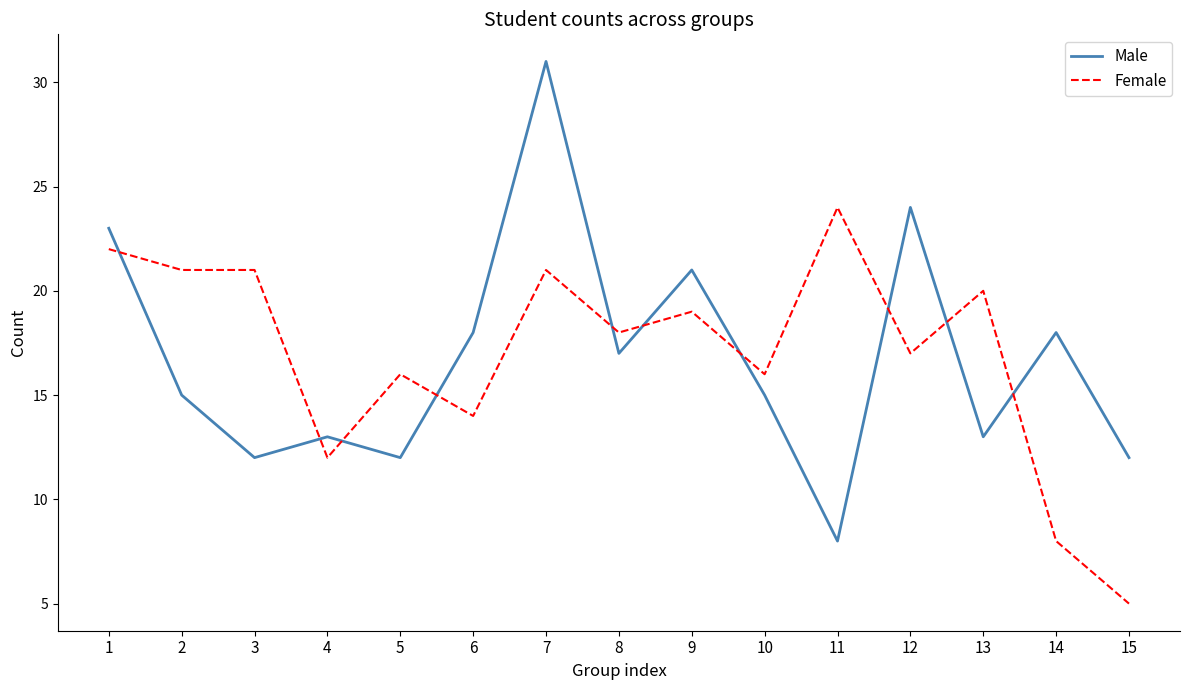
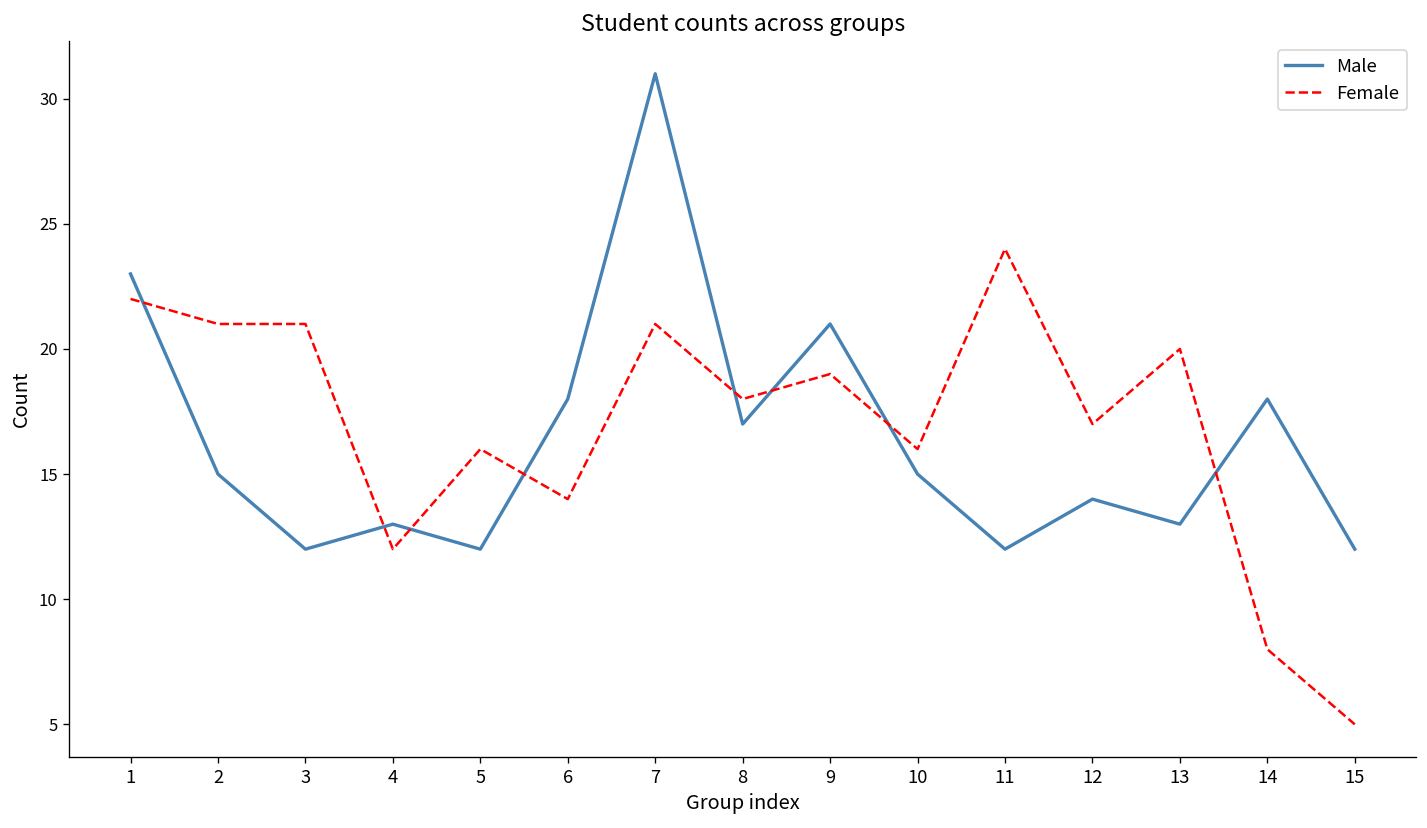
  {
    "Male": {
      "1": 23,
      "2": 15,
      "3": 12,
      "4": 13,
      "5": 12,
      "6": 18,
      "7": 31,
      "8": 17,
      "9": 21,
      "10": 15,
-     "11": 8,
-     "12": 24,
+     "11": 12,
+     "12": 14,
      "13": 13,
      "14": 18,
      "15": 12
    },
    "Female": {
      "1": 22,
      "2": 21,
      "3": 21,
      "4": 12,
      "5": 16,
      "6": 14,
      "7": 21,
      "8": 18,
      "9": 19,
      "10": 16,
      "11": 24,
      "12": 17,
      "13": 20,
      "14": 8,
      "15": 5
    }
  }
